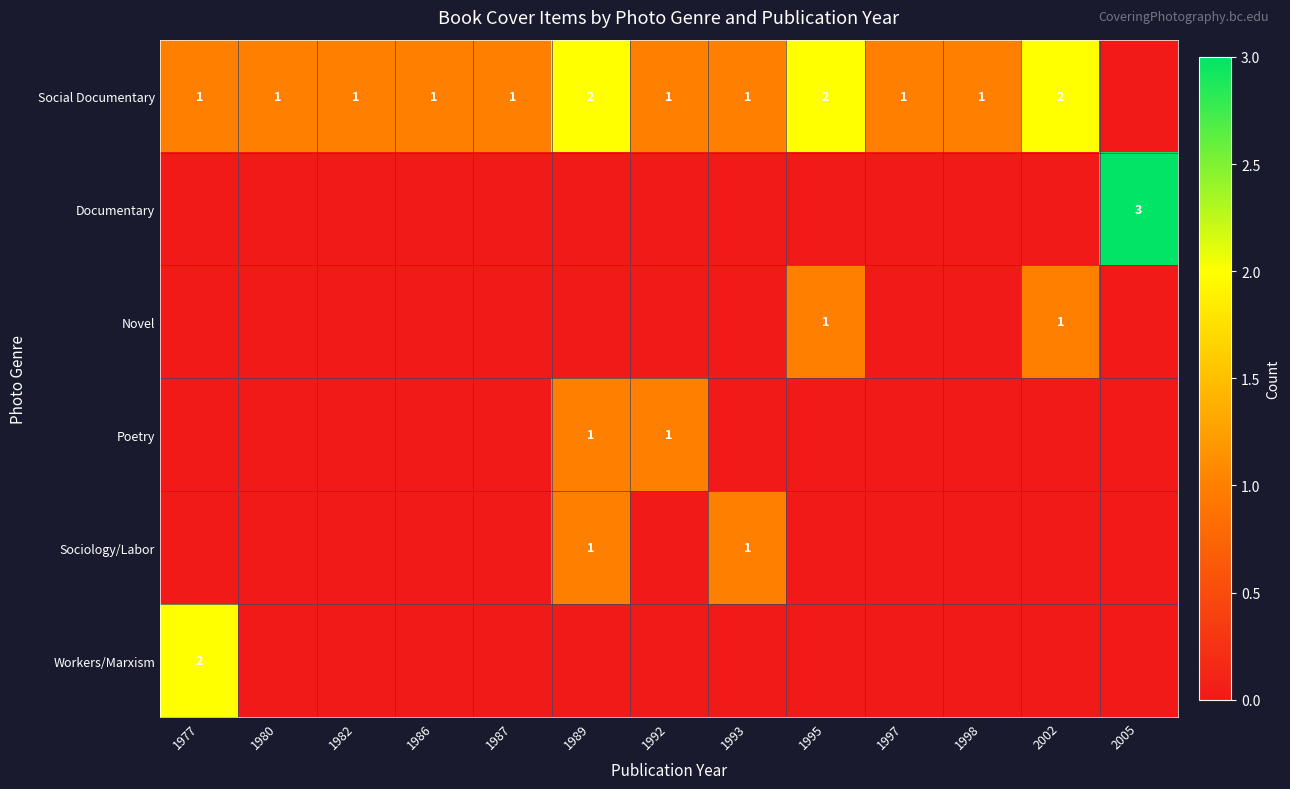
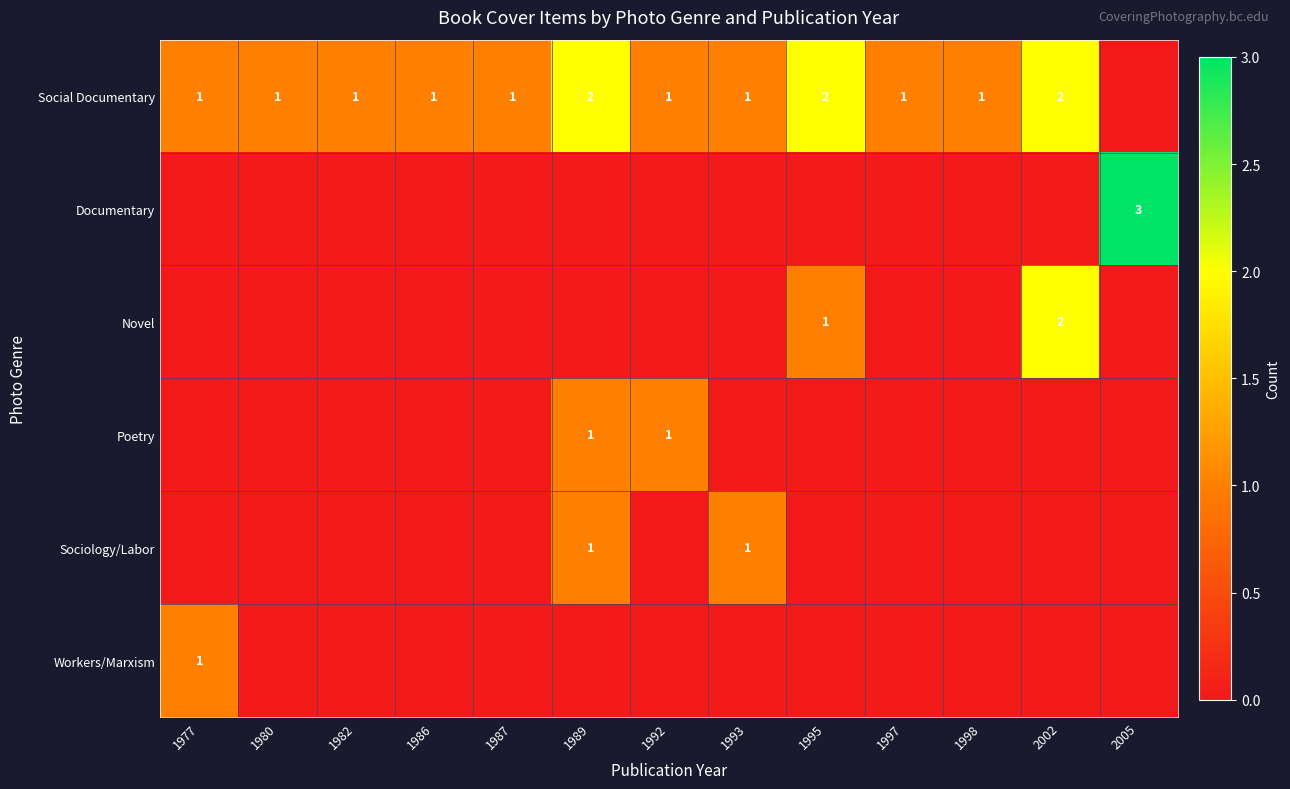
  {
    "Social Documentary": {
      "1977": 1,
      "1980": 1,
      "1982": 1,
      "1986": 1,
      "1987": 1,
      "1989": 2,
      "1992": 1,
      "1993": 1,
      "1995": 2,
      "1997": 1,
      "1998": 1,
      "2002": 2
    },
    "Documentary": {
      "2005": 3
    },
    "Novel": {
      "1995": 1,
-     "2002": 1
+     "2002": 2
    },
    "Poetry": {
      "1989": 1,
      "1992": 1
    },
    "Sociology/Labor": {
      "1989": 1,
      "1993": 1
    },
    "Workers/Marxism": {
-     "1977": 2
+     "1977": 1
    }
  }
